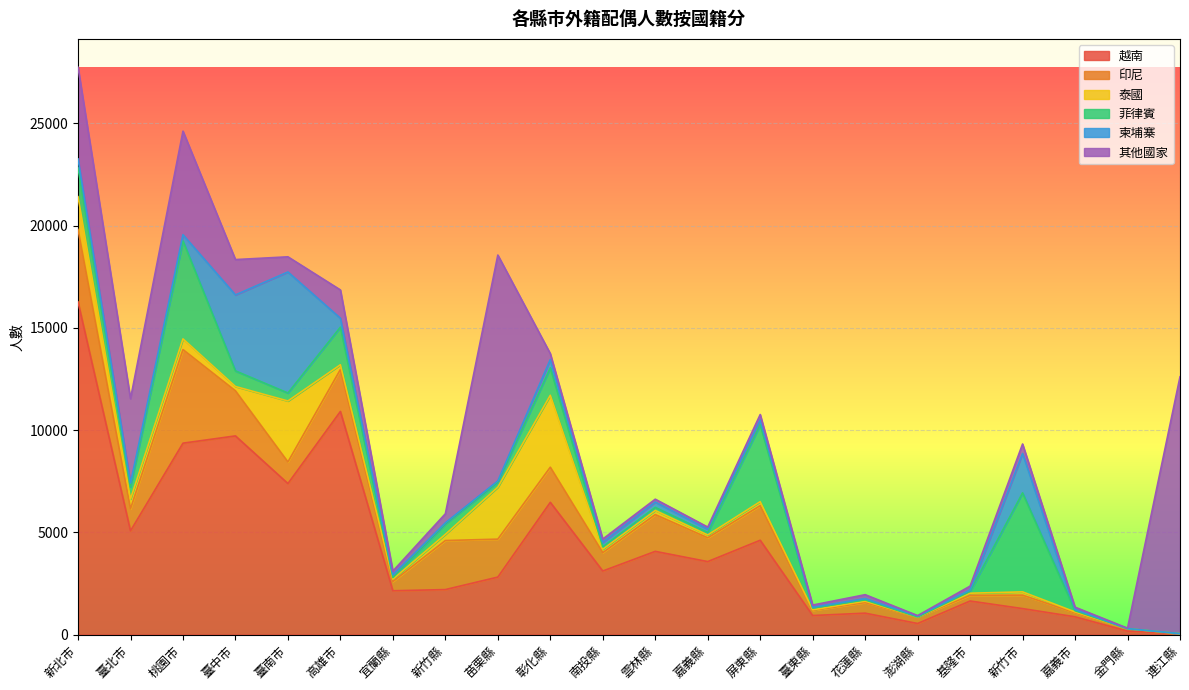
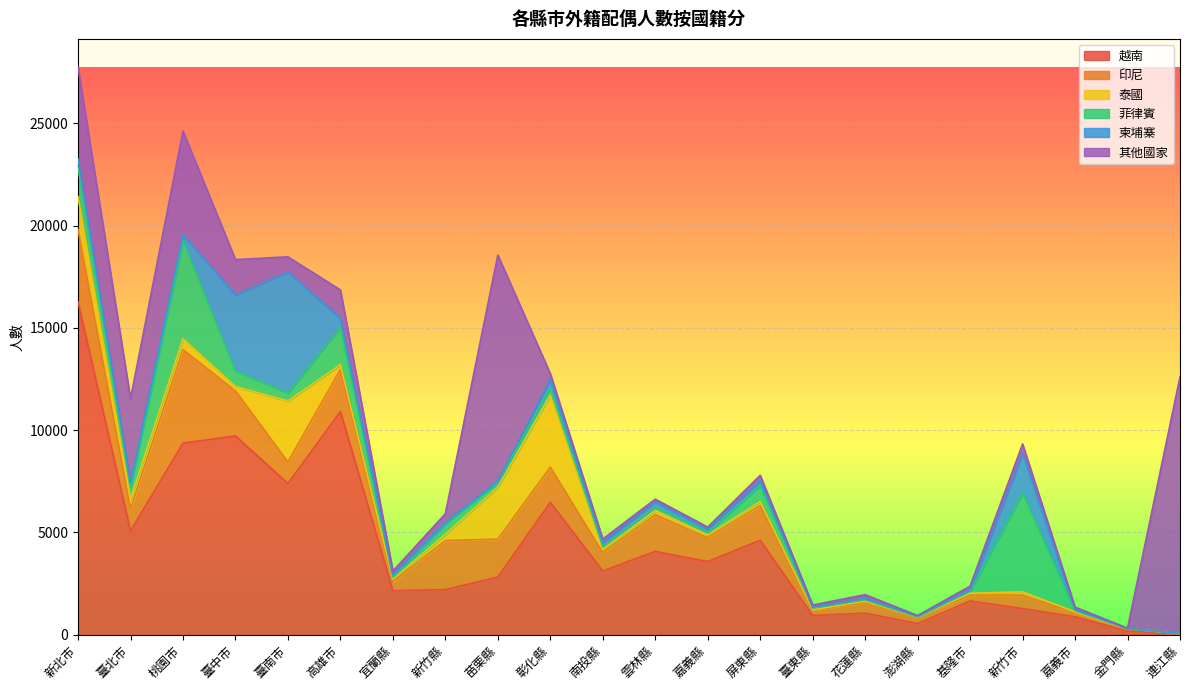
  {
    "泰國": {
      "新北市": 1600,
      "臺北市": 500,
      "桃園市": 500,
      "臺中市": 200,
      "臺南市": 3000,
      "高雄市": 200,
      "新竹縣": 300,
      "苗栗縣": 2500,
      "彰化縣": 3500,
      "雲林縣": 200,
      "屏東縣": 200,
      "新竹市": 200
    },
    "菲律賓": {
      "新北市": 1400,
      "臺北市": 600,
      "桃園市": 4800,
      "臺中市": 800,
      "臺南市": 400,
      "高雄市": 1800,
-     "彰化縣": 1300,
+     "彰化縣": 400,
      "雲林縣": 200,
-     "屏東縣": 3800,
+     "屏東縣": 800,
      "新竹市": 4800
    },
    "柬埔寨": {
      "新北市": 400,
      "臺北市": 200,
      "桃園市": 300,
      "臺中市": 3700,
      "臺南市": 5900,
      "高雄市": 400,
      "宜蘭縣": 100,
      "彰化縣": 400,
      "南投縣": 200,
      "雲林縣": 300,
      "屏東縣": 200,
      "新竹市": 1900
    },
    "其他國家": {
      "新北市": 4500,
      "臺北市": 4100,
      "桃園市": 5100,
      "臺中市": 1700,
      "臺南市": 700,
      "高雄市": 1400,
      "宜蘭縣": 200,
      "新竹縣": 400,
      "苗栗縣": 11000,
      "彰化縣": 300,
      "南投縣": 200,
      "雲林縣": 100,
      "屏東縣": 300,
      "花蓮縣": 200,
      "基隆市": 200,
      "新竹市": 500,
      "連江縣": 12600
    }
  }
